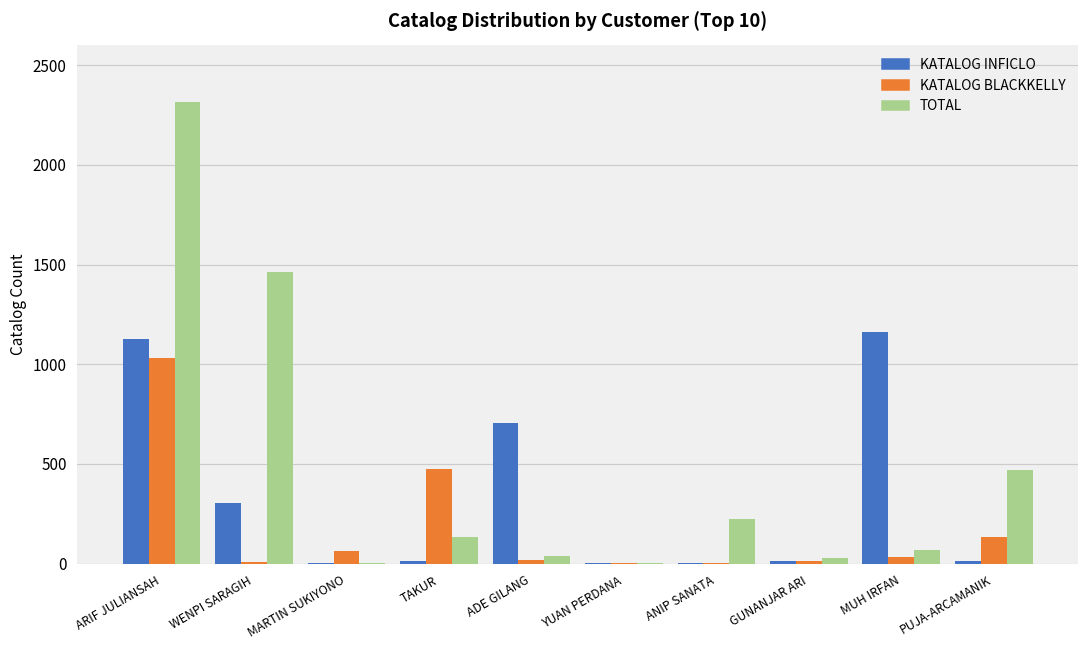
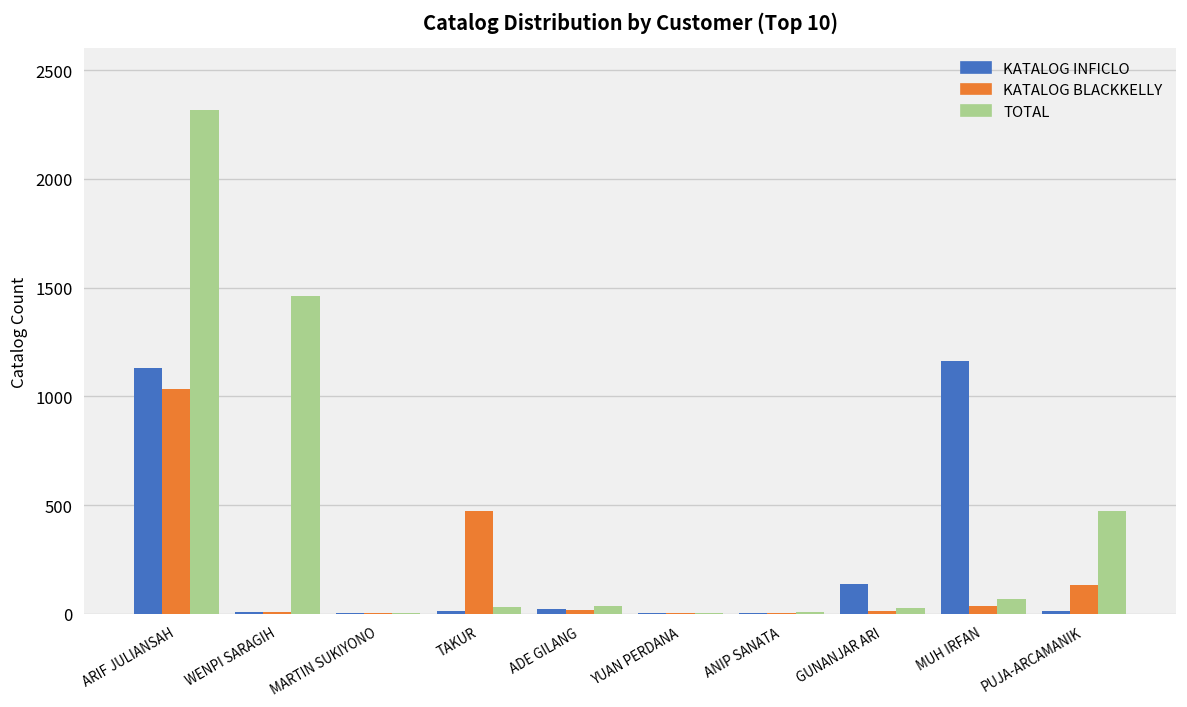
  {
    "KATALOG INFICLO": {
      "ARIF JULIANSAH": 1130,
-     "WENPI SARAGIH": 300,
+     "WENPI SARAGIH": 10,
      "TAKUR": 20,
-     "ADE GILANG": 700,
-     "GUNANJAR ARI": 10,
+     "ADE GILANG": 20,
+     "GUNANJAR ARI": 140,
      "MUH IRFAN": 1160,
      "PUJA-ARCAMANIK": 20
    },
    "KATALOG BLACKKELLY": {
      "ARIF JULIANSAH": 1030,
-     "MARTIN SUKIYONO": 70,
+     "MARTIN SUKIYONO": 0,
      "TAKUR": 470,
      "ADE GILANG": 20,
      "MUH IRFAN": 40,
      "PUJA-ARCAMANIK": 130
    },
    "TOTAL": {
      "ARIF JULIANSAH": 2320,
      "WENPI SARAGIH": 1460,
-     "TAKUR": 130,
+     "TAKUR": 30,
      "ADE GILANG": 40,
-     "ANIP SANATA": 220,
+     "ANIP SANATA": 10,
      "GUNANJAR ARI": 30,
      "MUH IRFAN": 70,
      "PUJA-ARCAMANIK": 470
    }
  }
